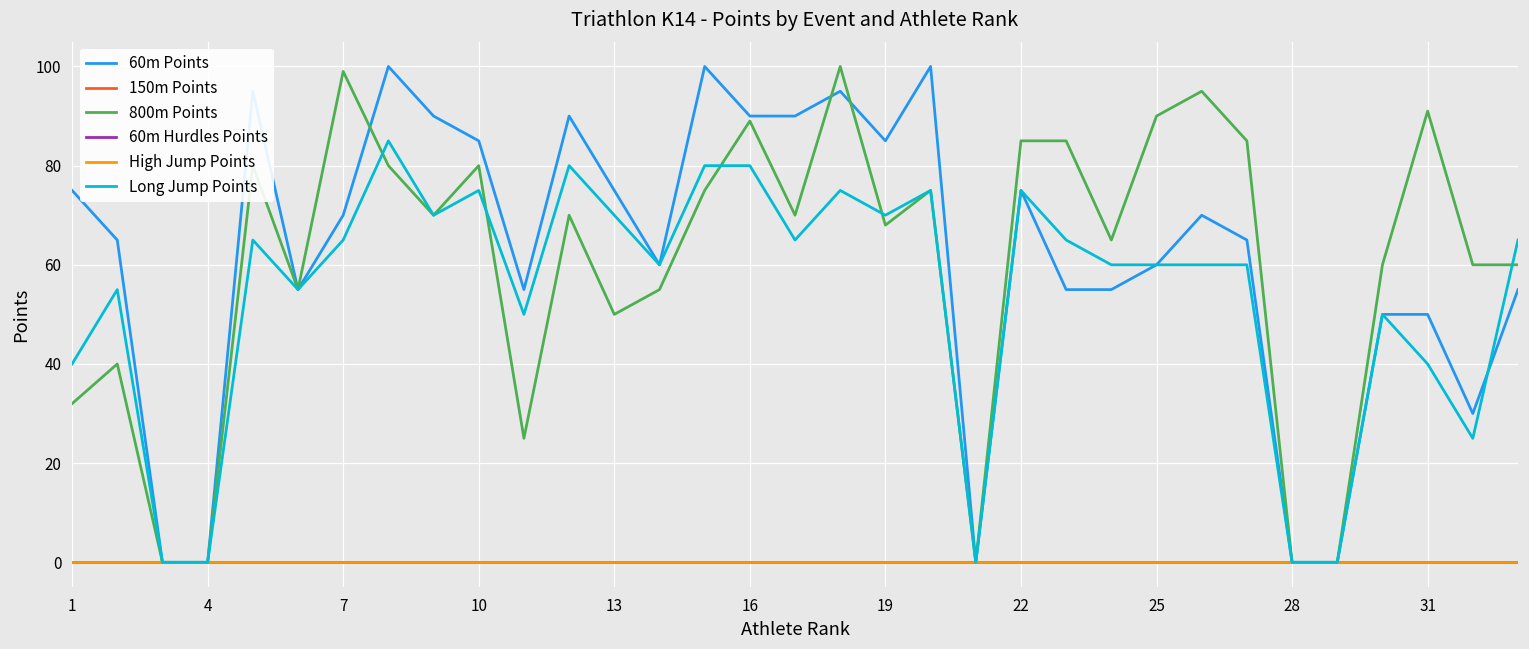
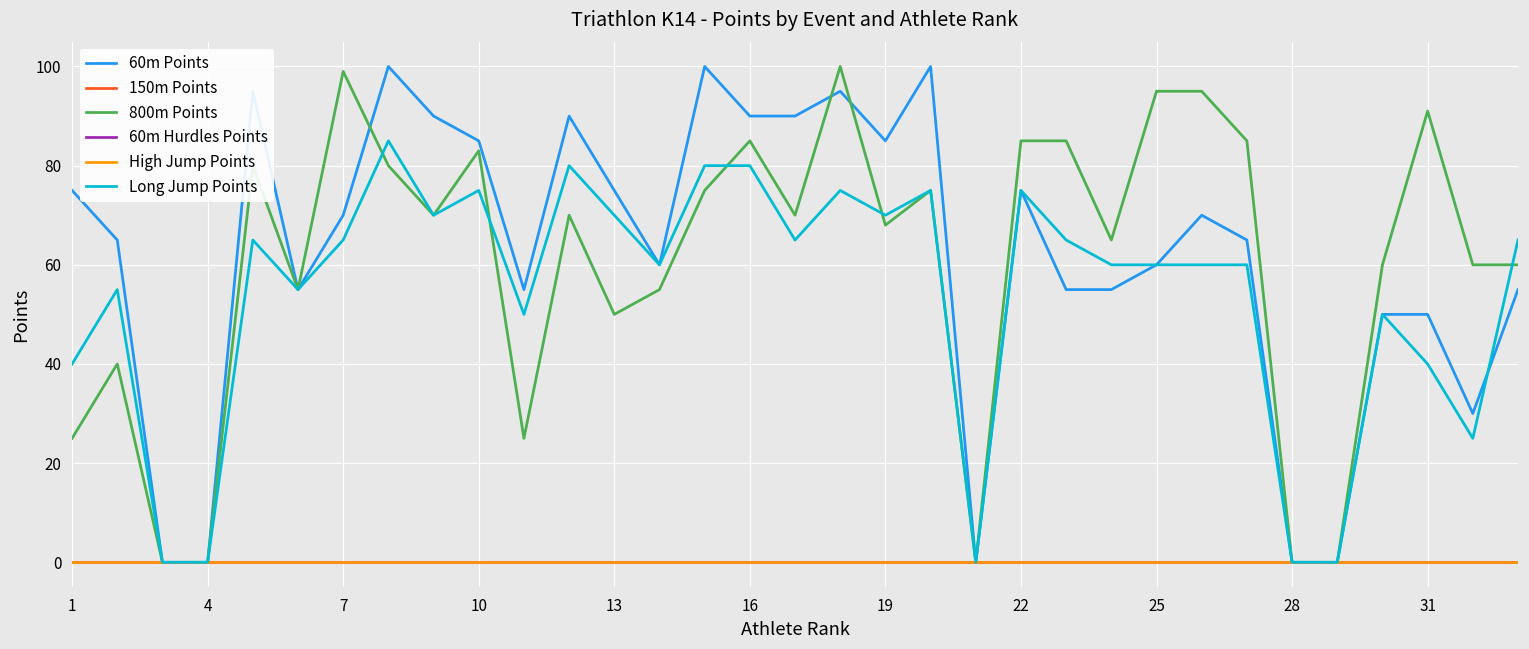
  {
    "High Jump Points": {
      "1": 0,
      "7": 0,
      "10": 0,
      "13": 0,
      "16": 0,
      "19": 0,
      "22": 0,
      "25": 0,
      "31": 0
    },
    "800m Points": {
-     "1": 32,
+     "1": 25,
      "7": 99,
-     "10": 80,
+     "10": 83,
      "13": 50,
-     "16": 89,
+     "16": 85,
      "19": 68,
      "22": 85,
-     "25": 90,
+     "25": 95,
      "31": 91
    }
  }
